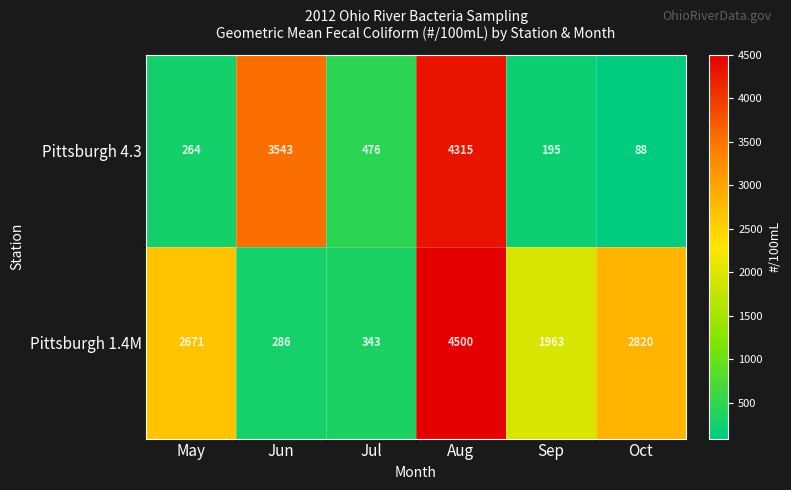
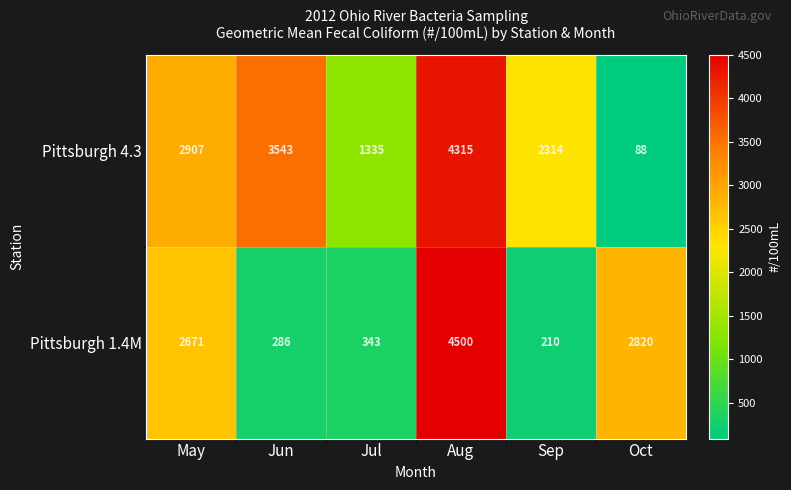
  {
    "Pittsburgh 4.3": {
-     "May": 264,
+     "May": 2907,
      "Jun": 3543,
-     "Jul": 476,
+     "Jul": 1335,
      "Aug": 4315,
-     "Sep": 195,
+     "Sep": 2314,
      "Oct": 88
    },
    "Pittsburgh 1.4M": {
      "May": 2671,
      "Jun": 286,
      "Jul": 343,
      "Aug": 4500,
-     "Sep": 1963,
+     "Sep": 210,
      "Oct": 2820
    }
  }
